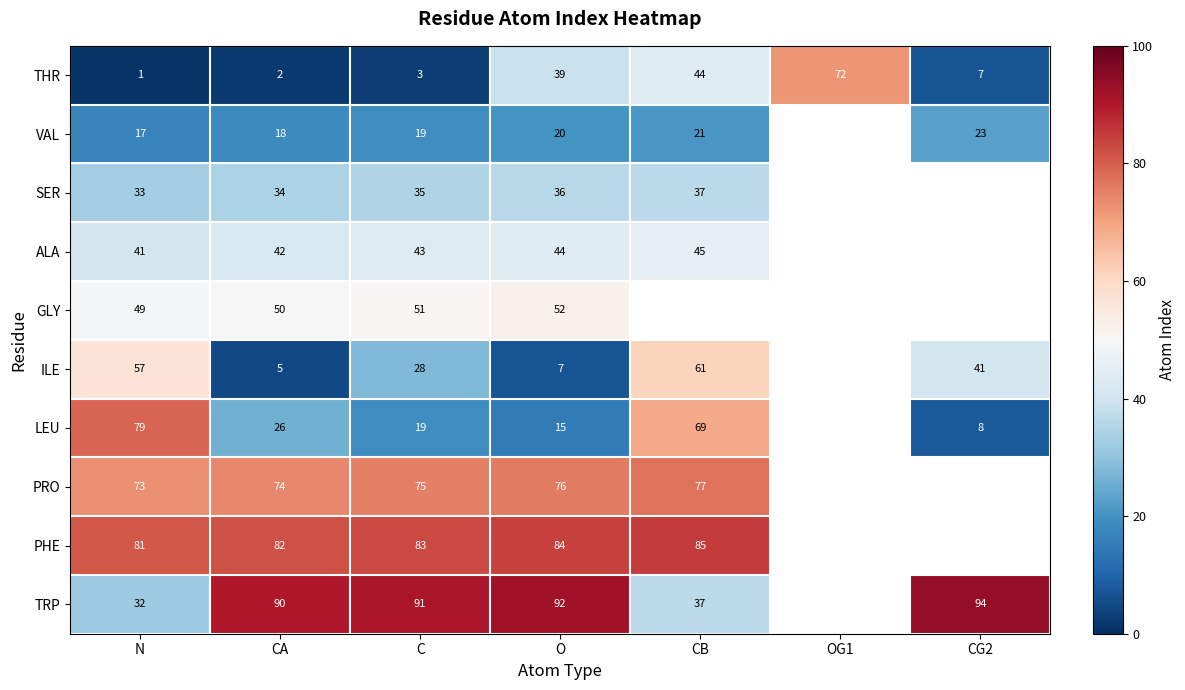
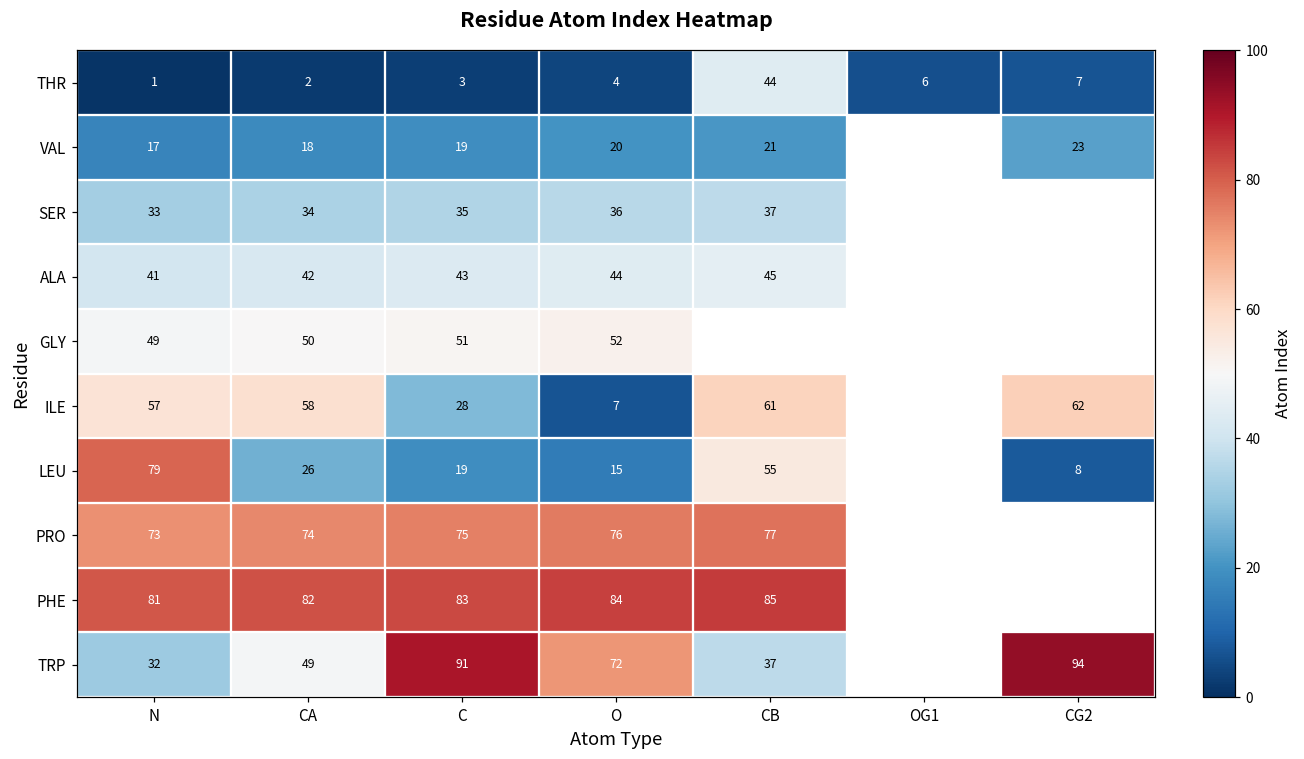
  {
    "THR": {
      "N": 1,
      "CA": 2,
      "C": 3,
-     "O": 39,
+     "O": 4,
      "CB": 44,
-     "OG1": 72,
+     "OG1": 6,
      "CG2": 7
    },
    "VAL": {
      "N": 17,
      "CA": 18,
      "C": 19,
      "O": 20,
      "CB": 21,
      "CG2": 23
    },
    "SER": {
      "N": 33,
      "CA": 34,
      "C": 35,
      "O": 36,
      "CB": 37
    },
    "ALA": {
      "N": 41,
      "CA": 42,
      "C": 43,
      "O": 44,
      "CB": 45
    },
    "GLY": {
      "N": 49,
      "CA": 50,
      "C": 51,
      "O": 52
    },
    "ILE": {
      "N": 57,
-     "CA": 5,
+     "CA": 58,
      "C": 28,
      "O": 7,
      "CB": 61,
-     "CG2": 41
+     "CG2": 62
    },
    "LEU": {
      "N": 79,
      "CA": 26,
      "C": 19,
      "O": 15,
-     "CB": 69,
+     "CB": 55,
      "CG2": 8
    },
    "PRO": {
      "N": 73,
      "CA": 74,
      "C": 75,
      "O": 76,
      "CB": 77
    },
    "PHE": {
      "N": 81,
      "CA": 82,
      "C": 83,
      "O": 84,
      "CB": 85
    },
    "TRP": {
      "N": 32,
-     "CA": 90,
+     "CA": 49,
      "C": 91,
-     "O": 92,
+     "O": 72,
      "CB": 37,
      "CG2": 94
    }
  }
